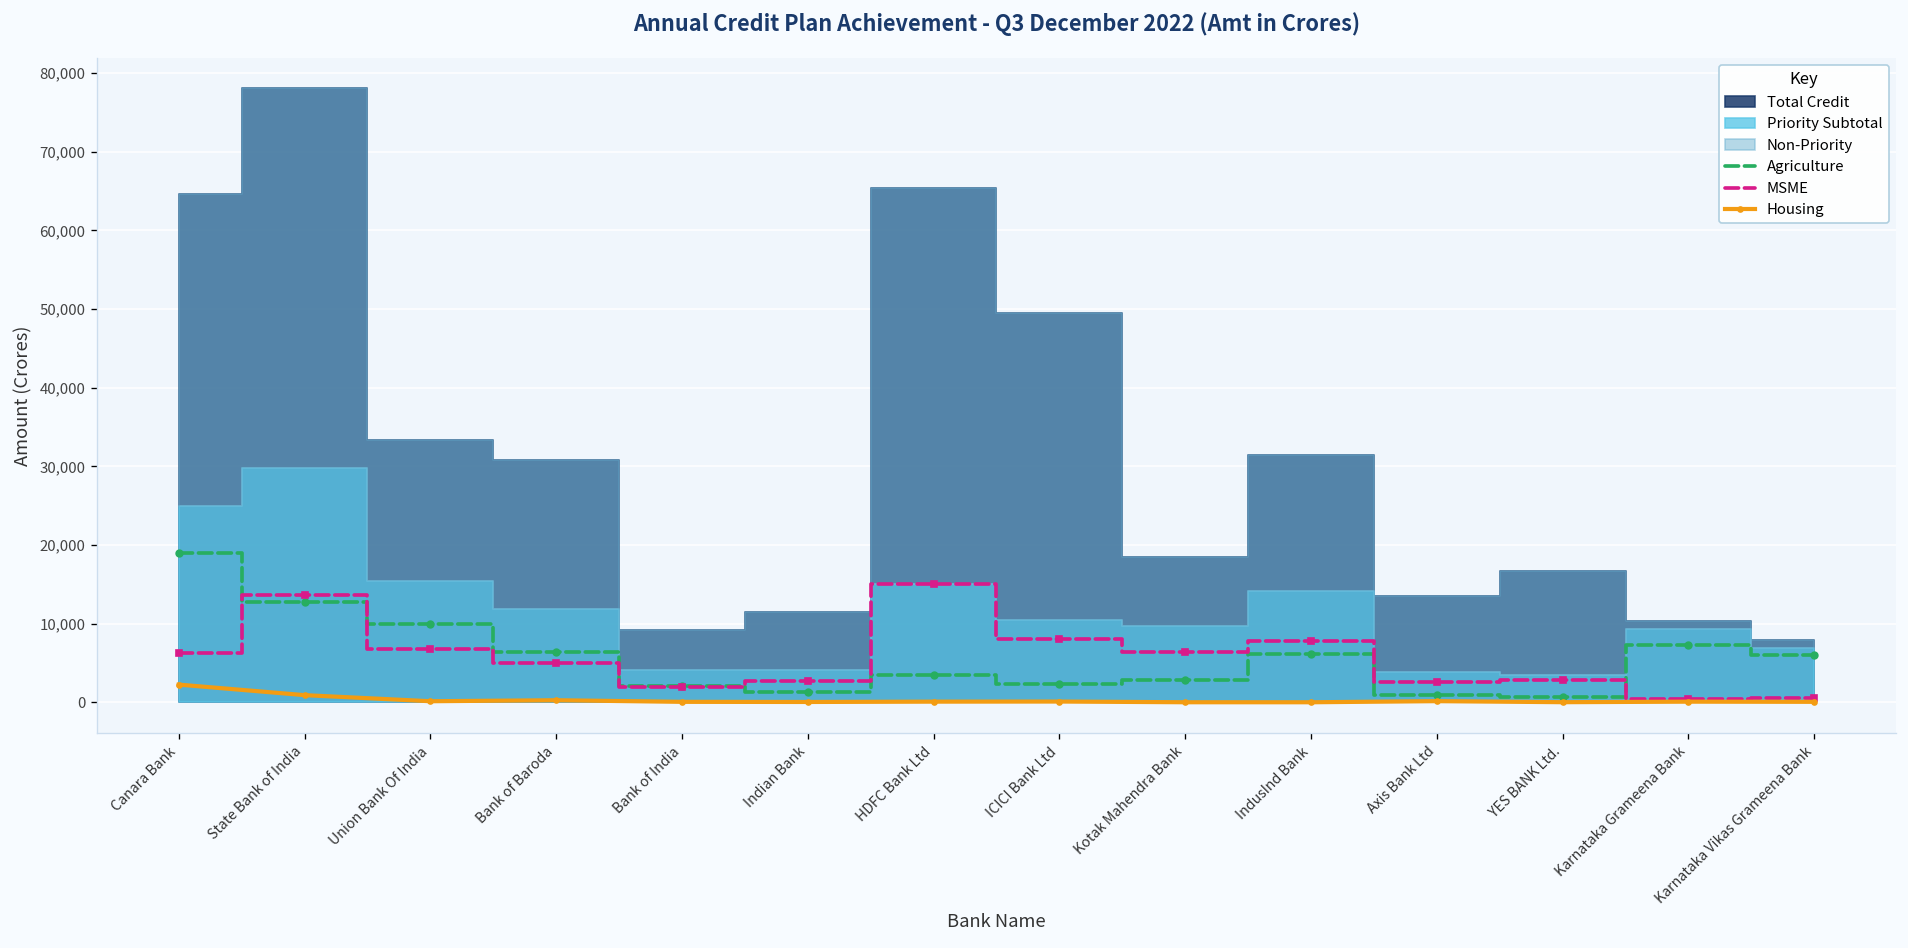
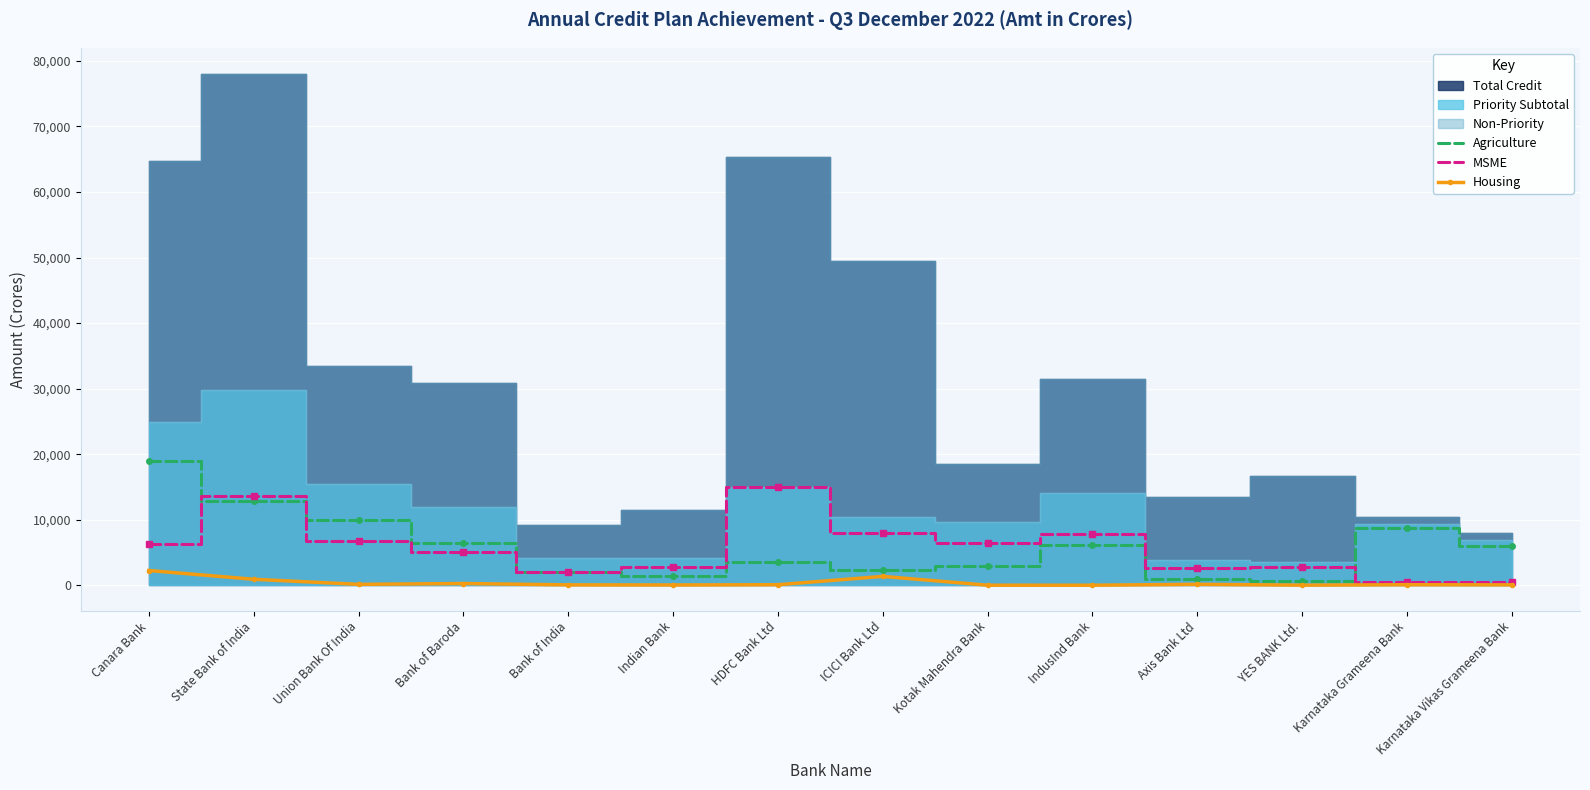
  {
    "Agriculture": {
      "Canara Bank": "19,000",
      "State Bank of India": "13,000",
      "Union Bank Of India": "10,000",
      "Bank of Baroda": "6,000",
      "Indian Bank": "1,000",
      "HDFC Bank Ltd": "4,000",
      "ICICI Bank Ltd": "2,000",
      "Kotak Mahendra Bank": "3,000",
      "IndusInd Bank": "6,000",
      "Axis Bank Ltd": "1,000",
      "YES BANK Ltd.": "1,000",
-     "Karnataka Grameena Bank": "7,000",
+     "Karnataka Grameena Bank": "9,000",
      "Karnataka Vikas Grameena Bank": "6,000"
    },
    "MSME": {
      "Canara Bank": "6,000",
      "State Bank of India": "14,000",
      "Union Bank Of India": "7,000",
      "Bank of Baroda": "5,000",
      "Indian Bank": "3,000",
      "HDFC Bank Ltd": "15,000",
      "ICICI Bank Ltd": "8,000",
      "Kotak Mahendra Bank": "6,000",
      "IndusInd Bank": "8,000",
      "Axis Bank Ltd": "3,000",
      "YES BANK Ltd.": "3,000",
      "Karnataka Grameena Bank": "0",
      "Karnataka Vikas Grameena Bank": "1,000"
    },
    "Housing": {
      "Canara Bank": "2,000",
      "State Bank of India": "1,000",
      "Union Bank Of India": "0",
      "Bank of Baroda": "0",
      "Bank of India": "0",
      "Indian Bank": "0",
      "HDFC Bank Ltd": "0",
-     "ICICI Bank Ltd": "0",
+     "ICICI Bank Ltd": "1,000",
      "Kotak Mahendra Bank": "0",
      "IndusInd Bank": "0",
      "Axis Bank Ltd": "0",
      "YES BANK Ltd.": "0",
      "Karnataka Grameena Bank": "0",
      "Karnataka Vikas Grameena Bank": "0"
    }
  }
